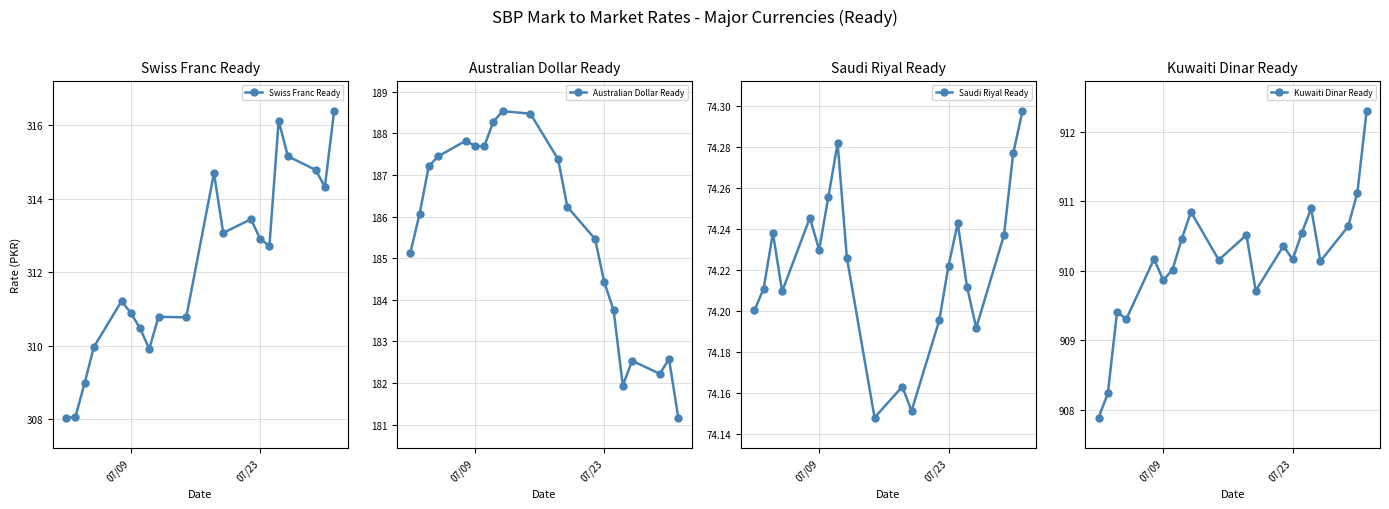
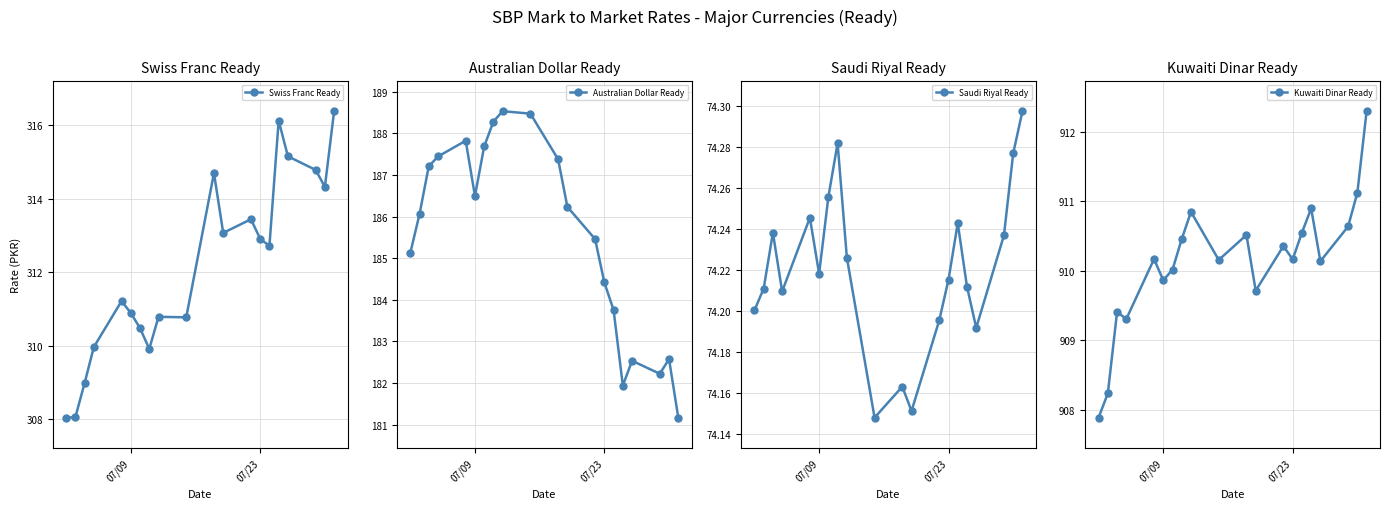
  {
    "Swiss Franc Ready": {
      "07/09": 310.9,
      "07/23": 312.9
    },
    "Australian Dollar Ready": {
-     "07/09": 187.7,
+     "07/09": 186.5,
      "07/23": 184.4
    },
    "Saudi Riyal Ready": {
-     "07/09": 74.230,
-     "07/23": 74.222
+     "07/09": 74.218,
+     "07/23": 74.215
    },
    "Kuwaiti Dinar Ready": {
      "07/09": 909.9,
      "07/23": 910.2
    }
  }
